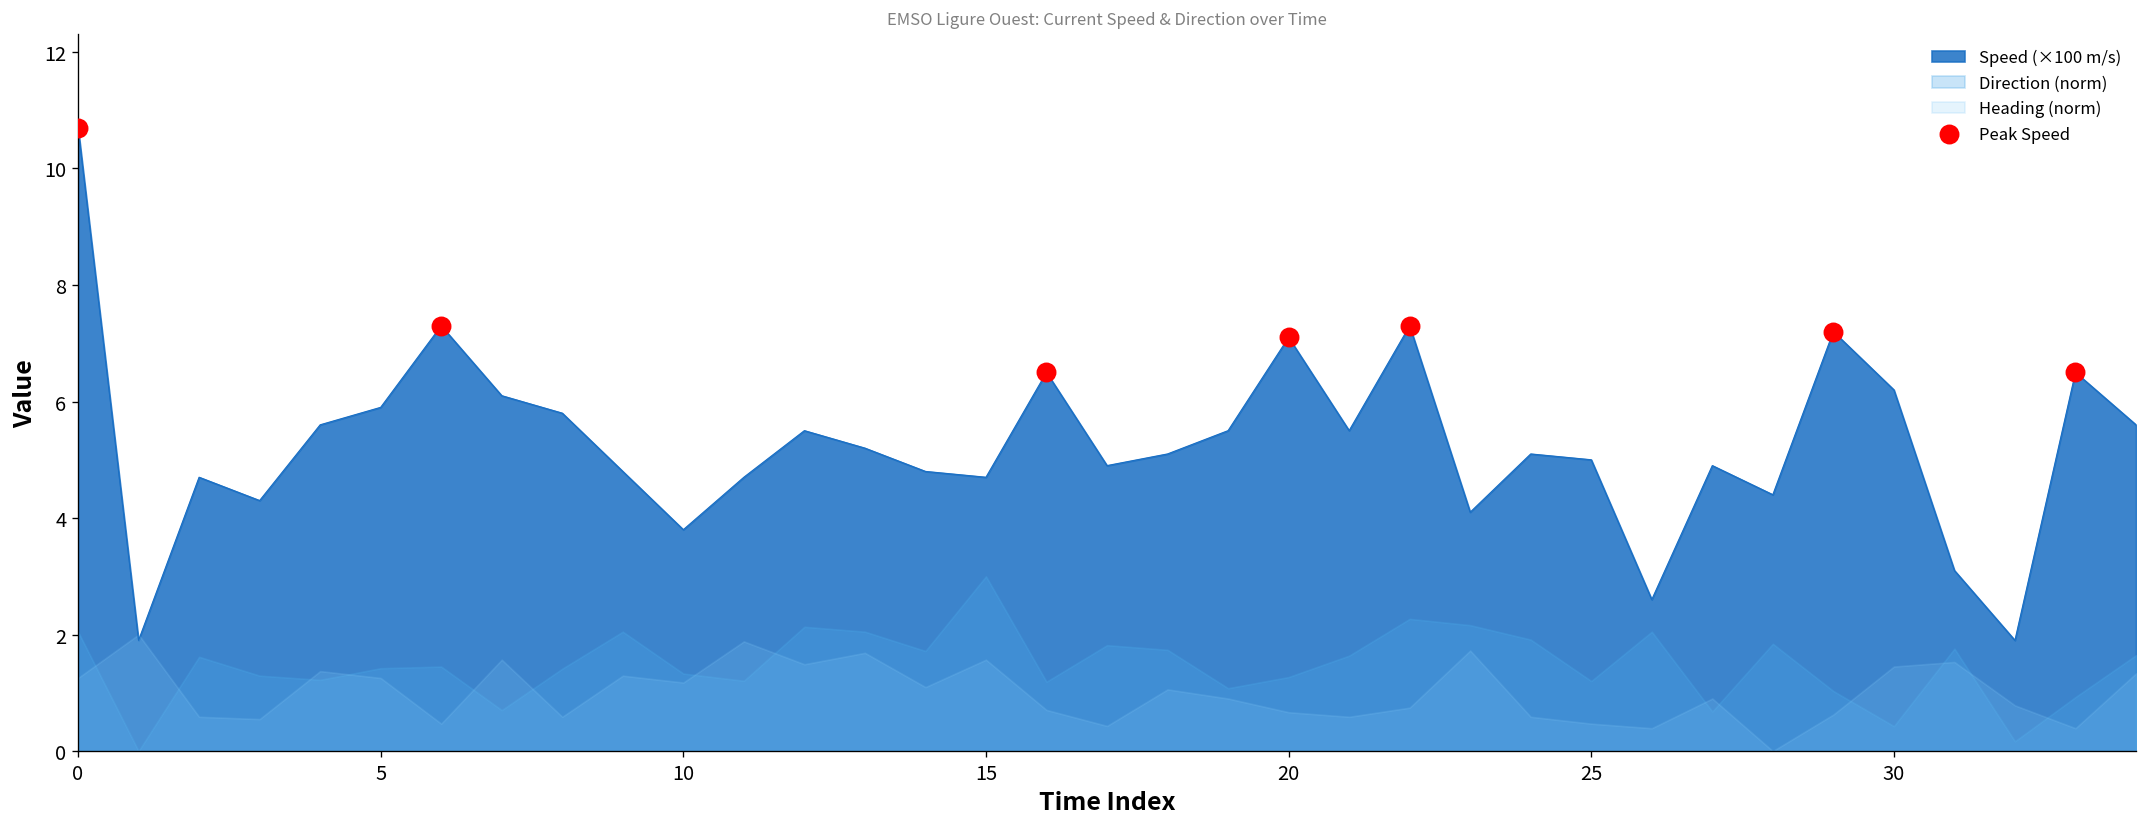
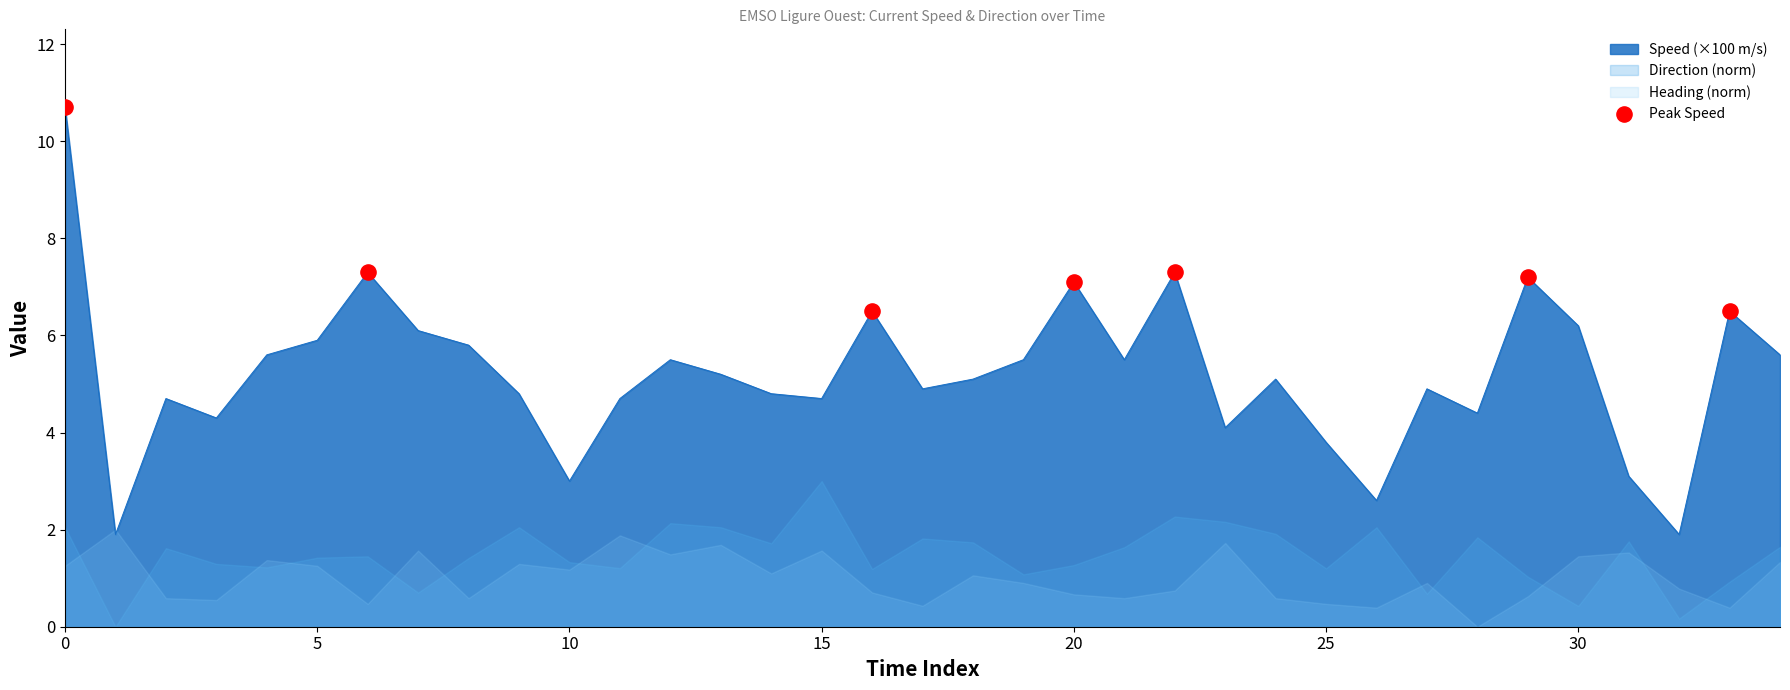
  {
    "Speed (×100 m/s)": {
      "5": 5.9,
-     "10": 3.8,
+     "10": 3.0,
      "15": 4.7,
-     "25": 5.0,
+     "25": 3.8,
      "30": 6.2
    }
  }
